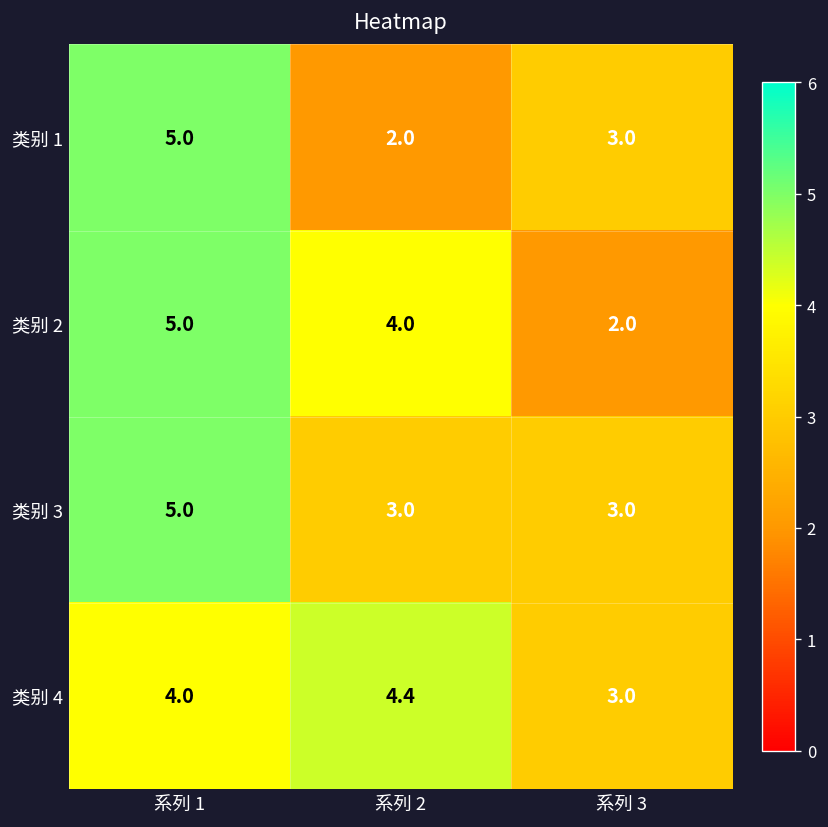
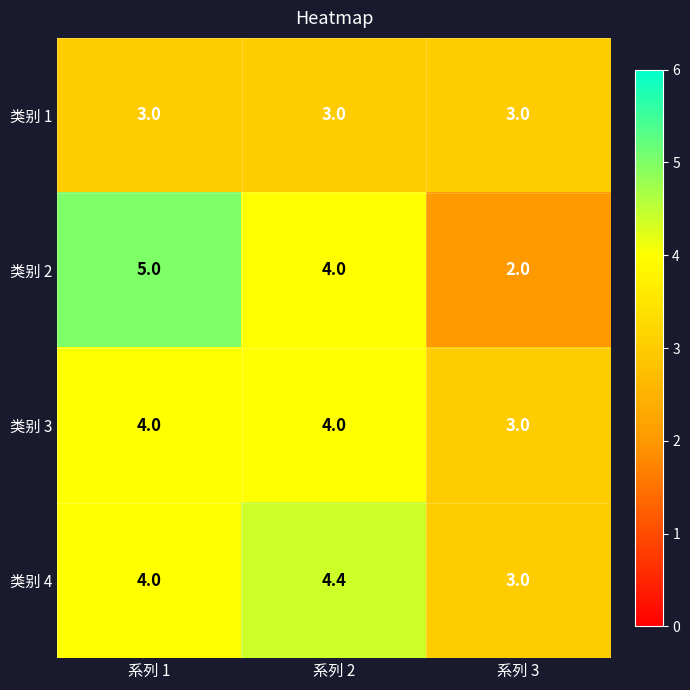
  {
    "类别 1": {
-     "系列 1": 5.0,
-     "系列 2": 2.0,
+     "系列 1": 3.0,
+     "系列 2": 3.0,
      "系列 3": 3.0
    },
    "类别 2": {
      "系列 1": 5.0,
      "系列 2": 4.0,
      "系列 3": 2.0
    },
    "类别 3": {
-     "系列 1": 5.0,
-     "系列 2": 3.0,
+     "系列 1": 4.0,
+     "系列 2": 4.0,
      "系列 3": 3.0
    },
    "类别 4": {
      "系列 1": 4.0,
      "系列 2": 4.4,
      "系列 3": 3.0
    }
  }
